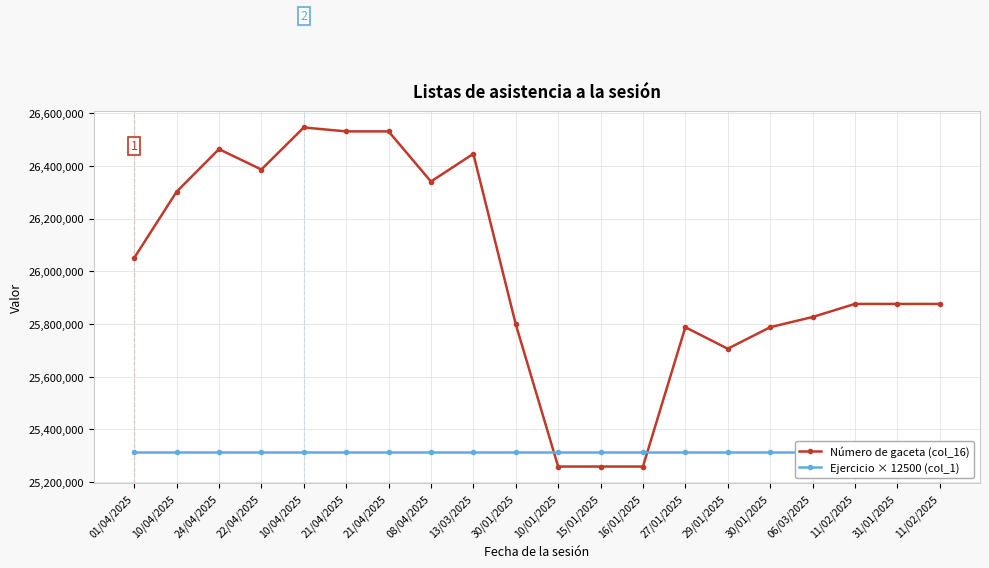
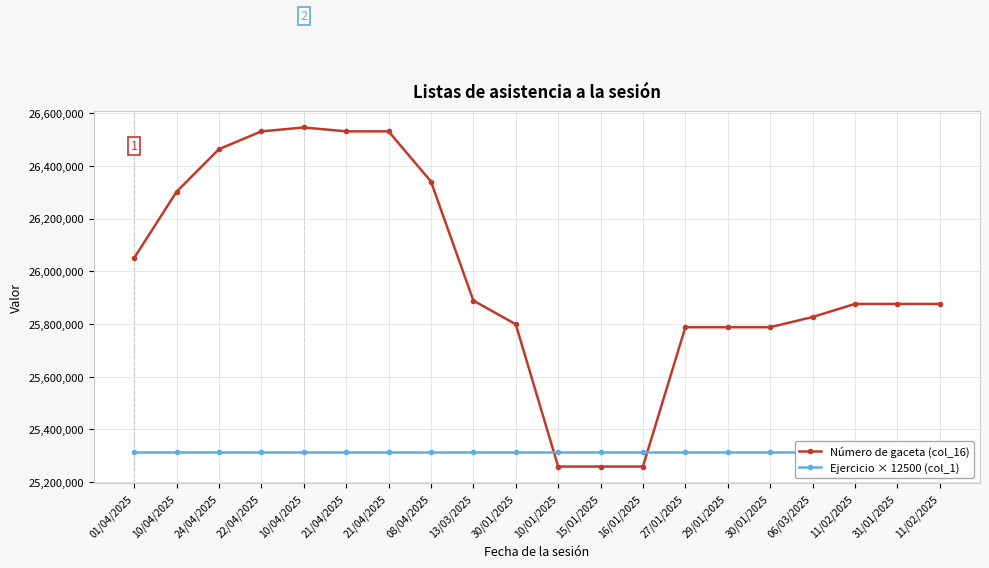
  {
    "Número de gaceta (col_16)": {
      "01/04/2025": "26,050,000",
      "24/04/2025": "26,460,000",
-     "22/04/2025": "26,390,000",
+     "22/04/2025": "26,530,000",
      "08/04/2025": "26,340,000",
-     "13/03/2025": "26,450,000",
+     "13/03/2025": "25,890,000",
      "10/01/2025": "25,260,000",
      "15/01/2025": "25,260,000",
      "16/01/2025": "25,260,000",
      "27/01/2025": "25,790,000",
-     "29/01/2025": "25,710,000",
+     "29/01/2025": "25,790,000",
      "06/03/2025": "25,830,000",
      "31/01/2025": "25,880,000"
    },
    "Ejercicio × 12500 (col_1)": {
      "01/04/2025": "25,310,000",
      "24/04/2025": "25,310,000",
      "22/04/2025": "25,310,000",
      "08/04/2025": "25,310,000",
      "13/03/2025": "25,310,000",
      "10/01/2025": "25,310,000",
      "15/01/2025": "25,310,000",
      "16/01/2025": "25,310,000",
      "27/01/2025": "25,310,000",
      "29/01/2025": "25,310,000"
    }
  }
